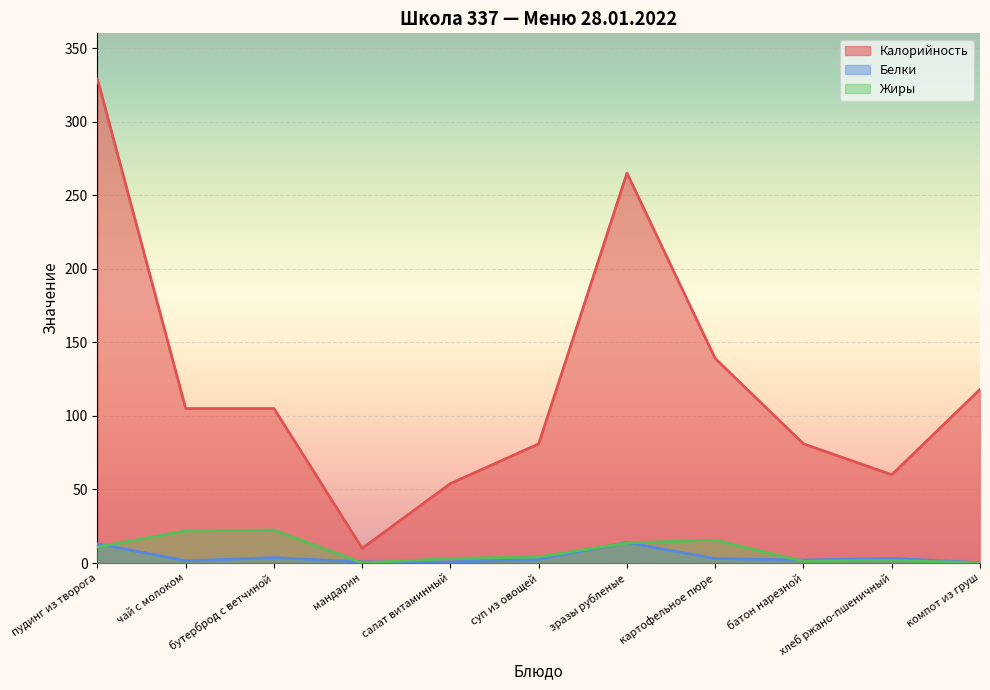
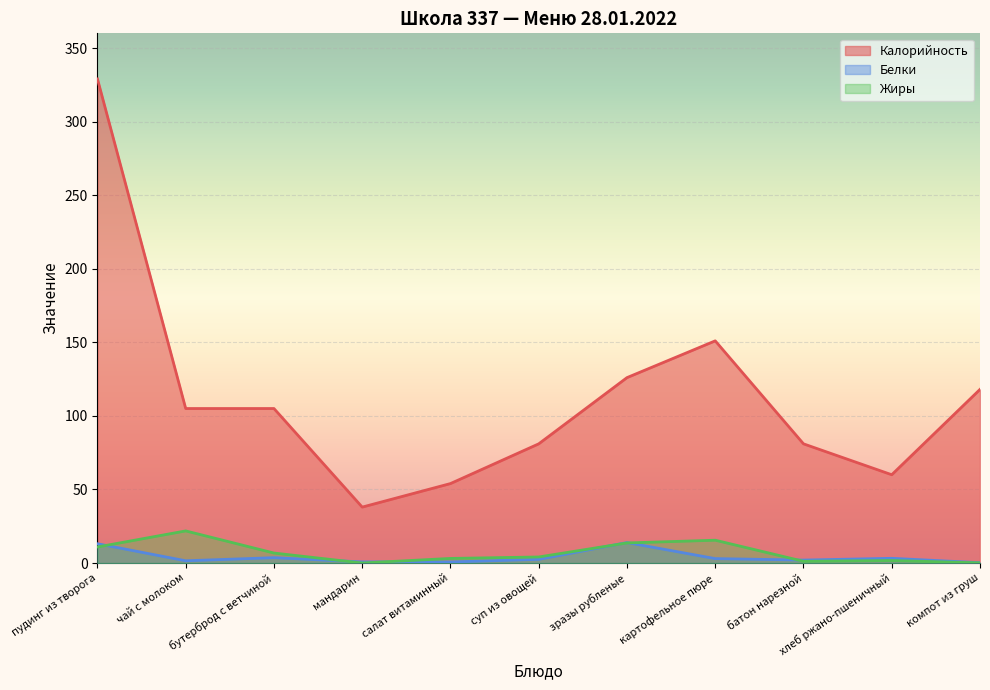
  {
    "Калорийность": {
      "пудинг из творога": 329,
      "чай с молоком": 105,
      "бутерброд с ветчиной": 105,
-     "мандарин": 10,
+     "мандарин": 38,
      "салат витаминный": 54,
      "суп из овощей": 81,
-     "зразы рубленые": 265,
-     "картофельное пюре": 139,
+     "зразы рубленые": 126,
+     "картофельное пюре": 151,
      "батон нарезной": 81,
      "хлеб ржано-пшеничный": 60,
      "компот из груш": 118
    },
    "Белки": {
      "пудинг из творога": 13,
      "чай с молоком": 2,
      "бутерброд с ветчиной": 4,
      "салат витаминный": 1,
      "картофельное пюре": 3
    },
    "Жиры": {
      "пудинг из творога": 11,
      "чай с молоком": 22,
-     "бутерброд с ветчиной": 22,
+     "бутерброд с ветчиной": 7,
      "салат витаминный": 3,
      "картофельное пюре": 16
    }
  }
